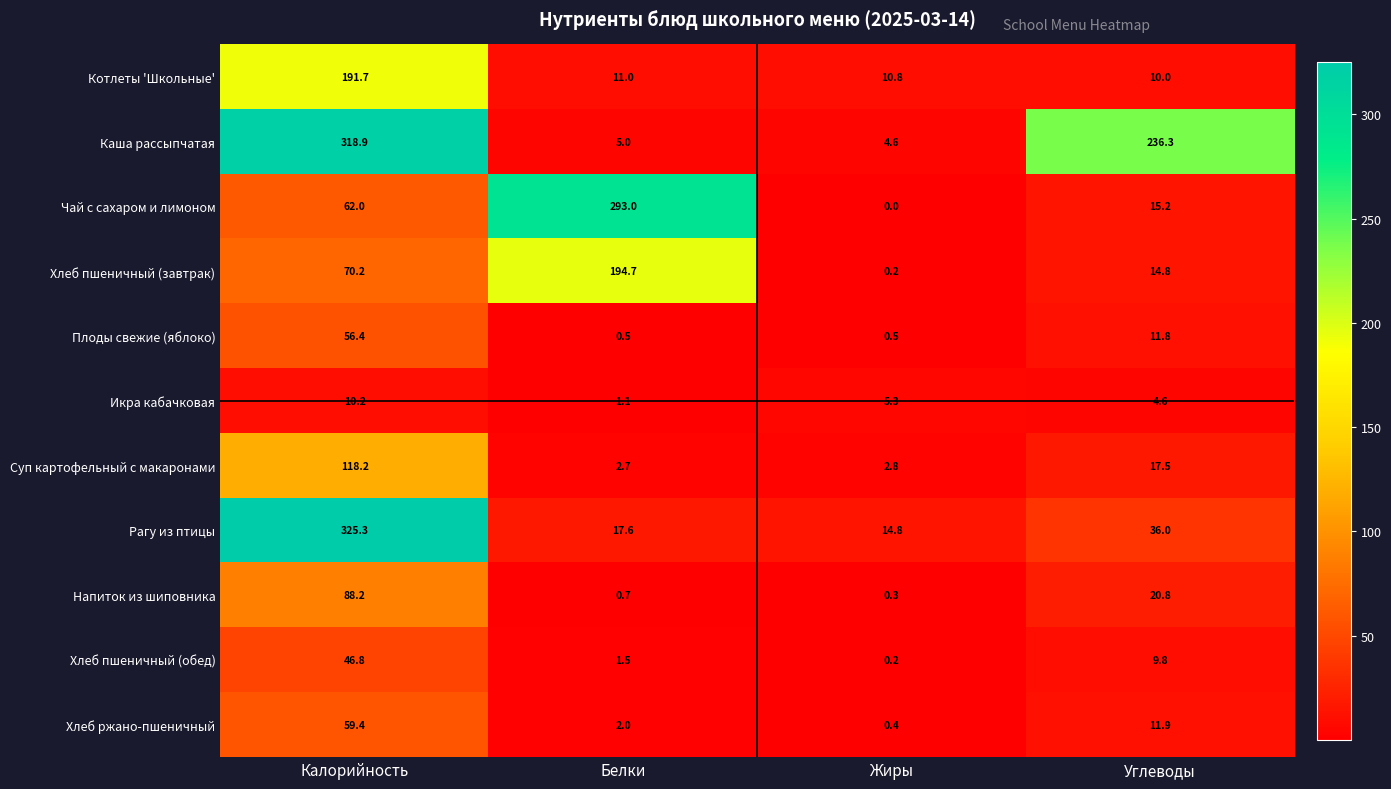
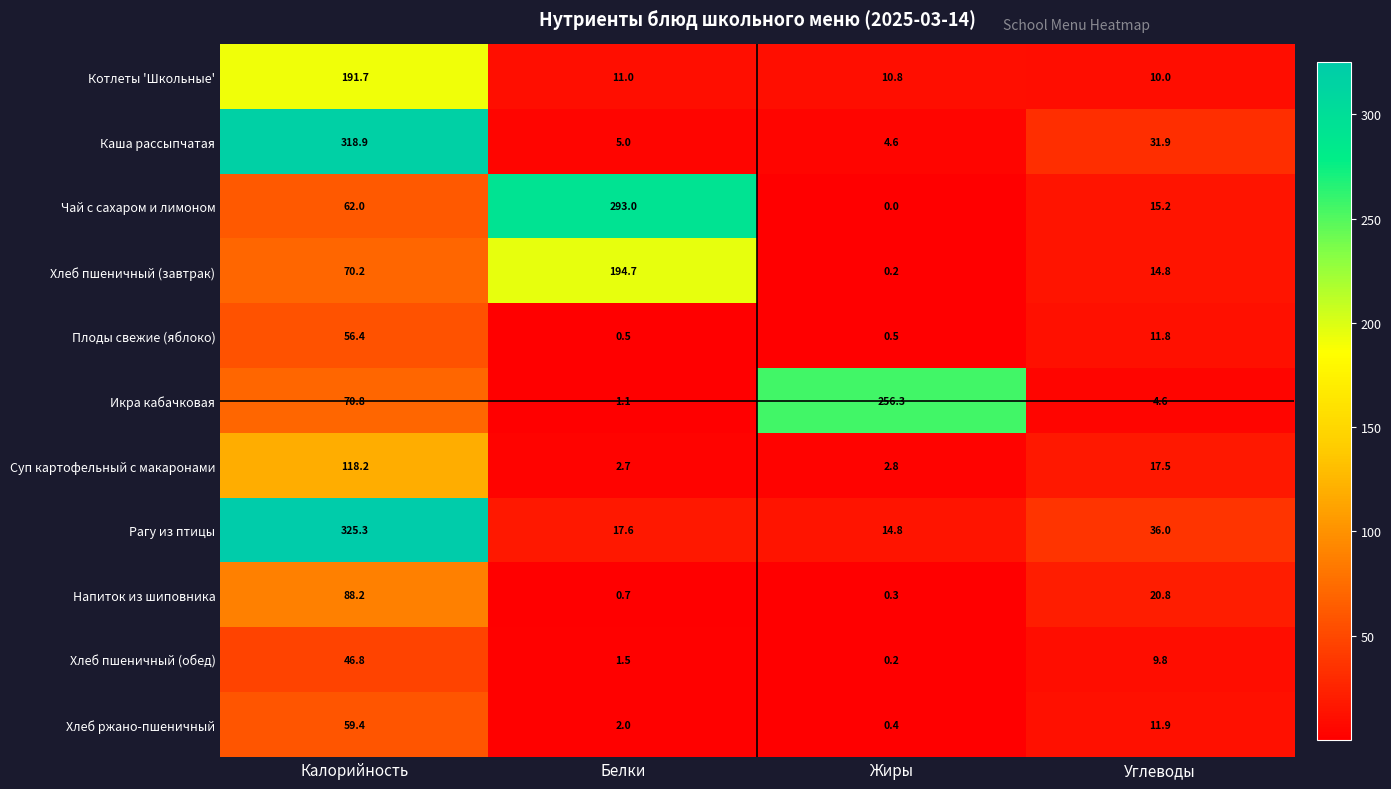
  {
    "Котлеты 'Школьные'": {
      "Калорийность": 191.7,
      "Белки": 11.0,
      "Жиры": 10.8,
      "Углеводы": 10.0
    },
    "Каша рассыпчатая": {
      "Калорийность": 318.9,
      "Белки": 5.0,
      "Жиры": 4.6,
-     "Углеводы": 236.3
+     "Углеводы": 31.9
    },
    "Чай с сахаром и лимоном": {
      "Калорийность": 62.0,
      "Белки": 293.0,
      "Жиры": 0.0,
      "Углеводы": 15.2
    },
    "Хлеб пшеничный (завтрак)": {
      "Калорийность": 70.2,
      "Белки": 194.7,
      "Жиры": 0.2,
      "Углеводы": 14.8
    },
    "Плоды свежие (яблоко)": {
      "Калорийность": 56.4,
      "Белки": 0.5,
      "Жиры": 0.5,
      "Углеводы": 11.8
    },
    "Икра кабачковая": {
-     "Калорийность": 10.2,
+     "Калорийность": 70.8,
      "Белки": 1.1,
-     "Жиры": 5.3,
+     "Жиры": 256.3,
      "Углеводы": 4.6
    },
    "Суп картофельный с макаронами": {
      "Калорийность": 118.2,
      "Белки": 2.7,
      "Жиры": 2.8,
      "Углеводы": 17.5
    },
    "Рагу из птицы": {
      "Калорийность": 325.3,
      "Белки": 17.6,
      "Жиры": 14.8,
      "Углеводы": 36.0
    },
    "Напиток из шиповника": {
      "Калорийность": 88.2,
      "Белки": 0.7,
      "Жиры": 0.3,
      "Углеводы": 20.8
    },
    "Хлеб пшеничный (обед)": {
      "Калорийность": 46.8,
      "Белки": 1.5,
      "Жиры": 0.2,
      "Углеводы": 9.8
    },
    "Хлеб ржано-пшеничный": {
      "Калорийность": 59.4,
      "Белки": 2.0,
      "Жиры": 0.4,
      "Углеводы": 11.9
    }
  }
